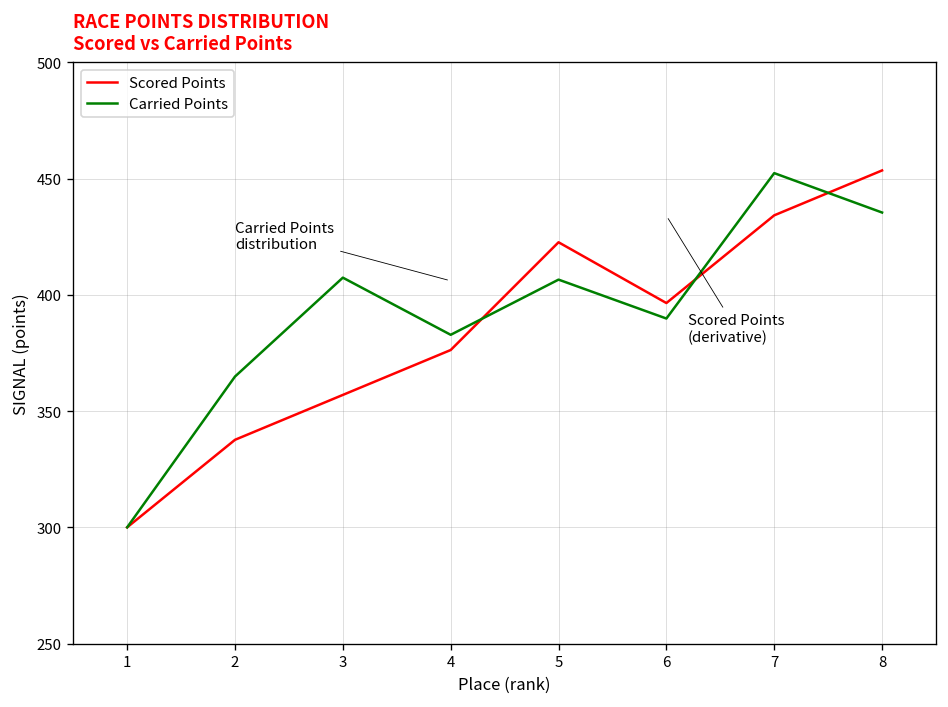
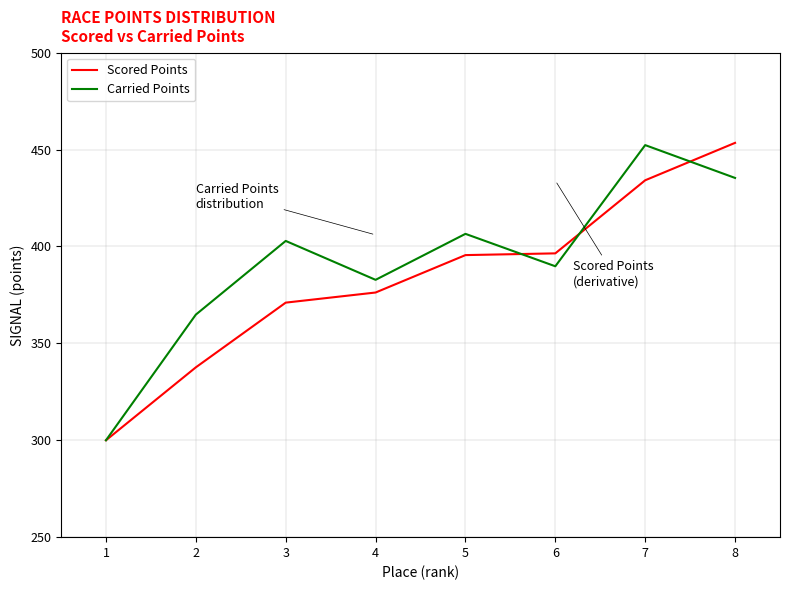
  {
    "Scored Points": {
      "2": 338,
-     "3": 357,
+     "3": 371,
      "4": 376,
-     "5": 423,
+     "5": 396,
      "6": 396,
      "7": 434,
      "8": 453
    },
    "Carried Points": {
      "2": 365,
-     "3": 407,
+     "3": 403,
      "4": 383,
      "5": 407,
      "6": 390,
      "7": 452,
      "8": 435
    }
  }
